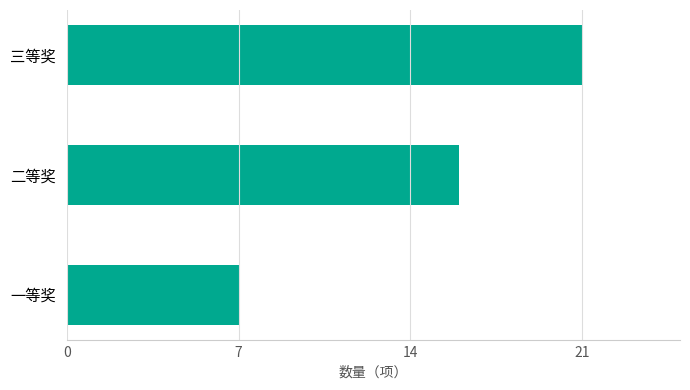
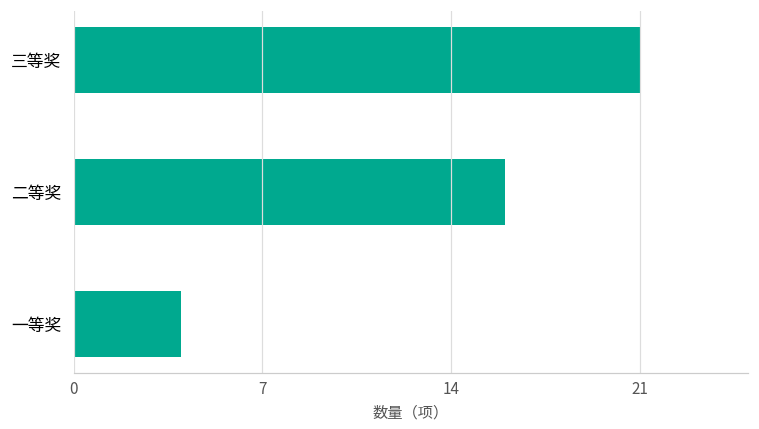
  {
    "三等奖": 21,
    "二等奖": 16,
-   "一等奖": 7
+   "一等奖": 4
  }
